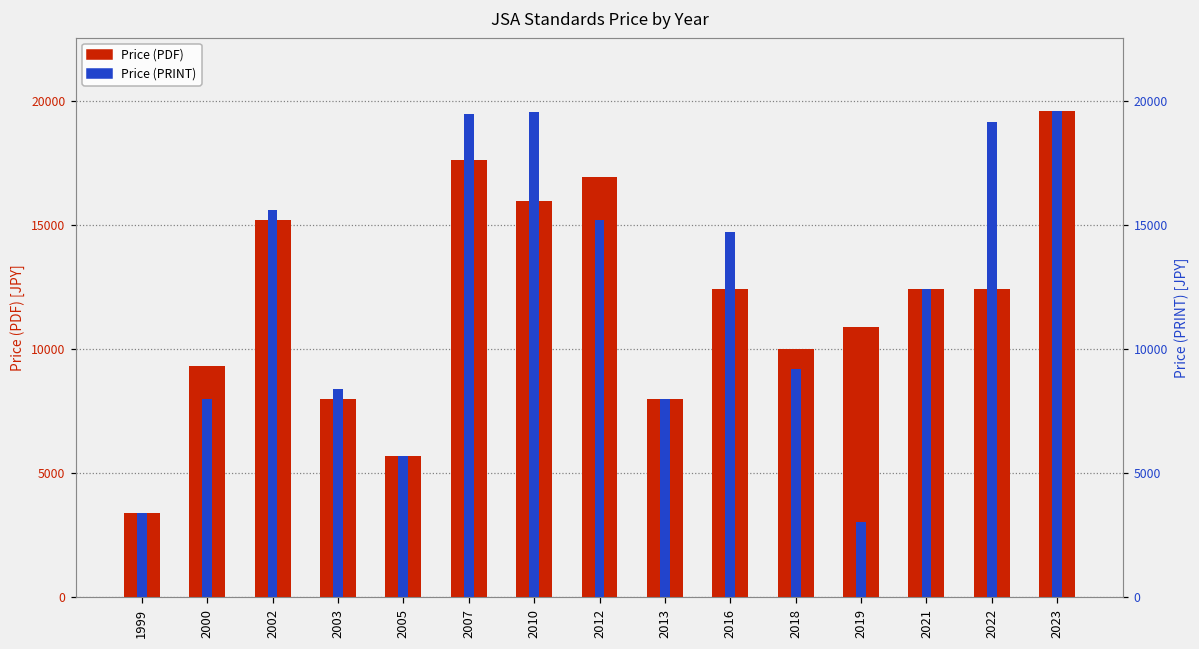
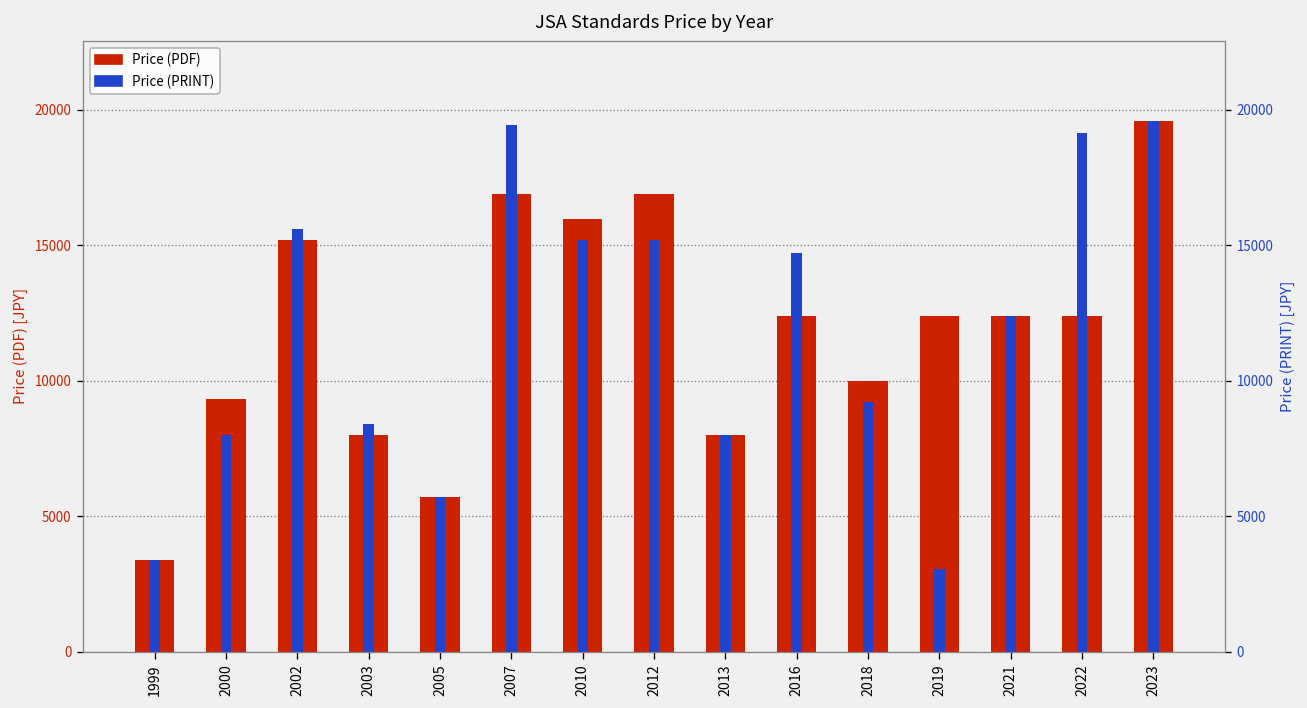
  {
    "Price (PDF)": {
      "1999": 3400,
      "2000": 9300,
      "2005": 5700,
-     "2007": 17600,
+     "2007": 16900,
      "2012": 16900,
      "2013": 8000,
      "2018": 10000,
-     "2019": 10900,
+     "2019": 12400,
      "2021": 12400,
      "2023": 19600
    },
    "Price (PRINT)": {
      "1999": 3400,
      "2002": 15600,
      "2003": 8400,
      "2005": 5700,
      "2007": 19400,
-     "2010": 19500,
+     "2010": 15200,
      "2013": 8000,
      "2016": 14700,
      "2021": 12400,
      "2022": 19100,
      "2023": 19600
    }
  }
